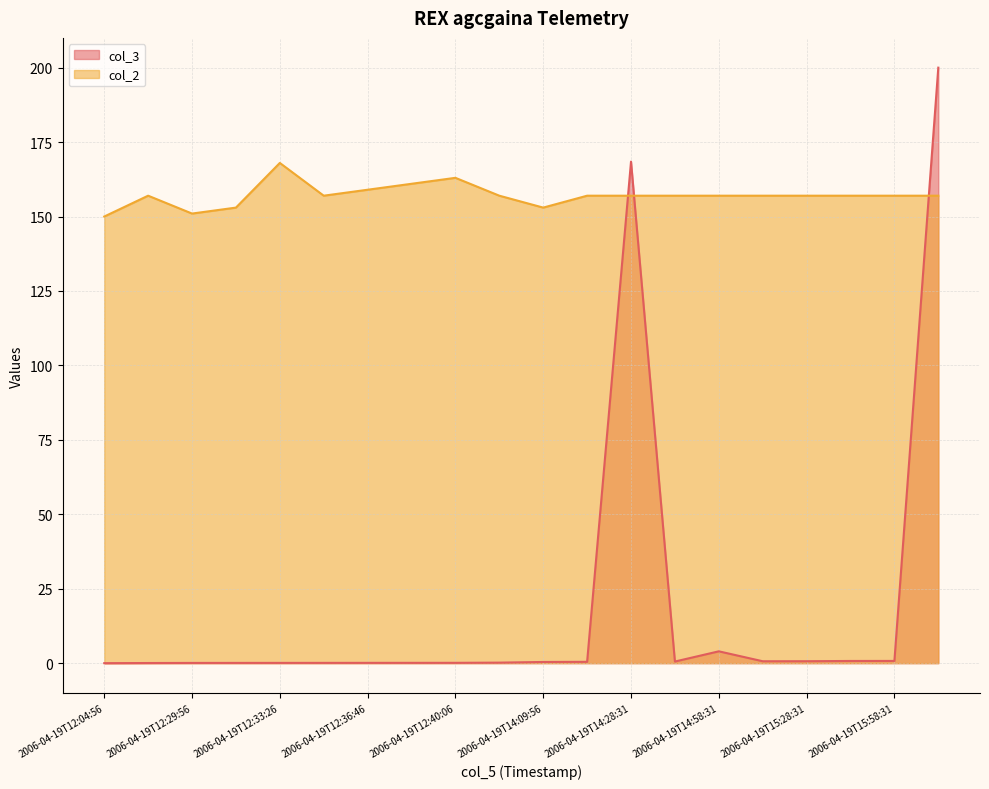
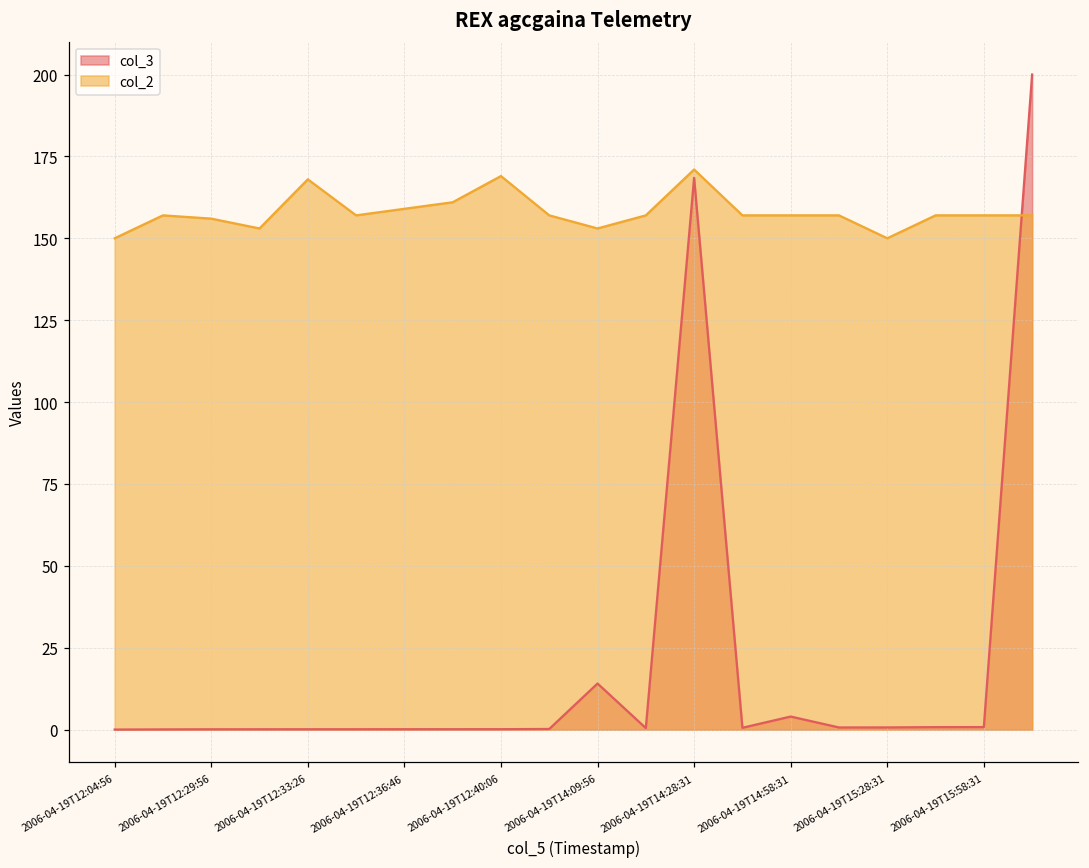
  {
    "col_3": {
      "2006-04-19T12:04:56": 0,
      "2006-04-19T12:29:56": 0,
      "2006-04-19T12:33:26": 0,
      "2006-04-19T12:36:46": 0,
      "2006-04-19T12:40:06": 0,
-     "2006-04-19T14:09:56": 0,
+     "2006-04-19T14:09:56": 14,
      "2006-04-19T14:28:31": 168,
      "2006-04-19T14:58:31": 4,
      "2006-04-19T15:28:31": 1,
      "2006-04-19T15:58:31": 1
    },
    "col_2": {
      "2006-04-19T12:04:56": 150,
-     "2006-04-19T12:29:56": 151,
+     "2006-04-19T12:29:56": 156,
      "2006-04-19T12:33:26": 168,
      "2006-04-19T12:36:46": 159,
-     "2006-04-19T12:40:06": 163,
+     "2006-04-19T12:40:06": 169,
      "2006-04-19T14:09:56": 153,
-     "2006-04-19T14:28:31": 157,
+     "2006-04-19T14:28:31": 171,
      "2006-04-19T14:58:31": 157,
-     "2006-04-19T15:28:31": 157,
+     "2006-04-19T15:28:31": 150,
      "2006-04-19T15:58:31": 157
    }
  }
